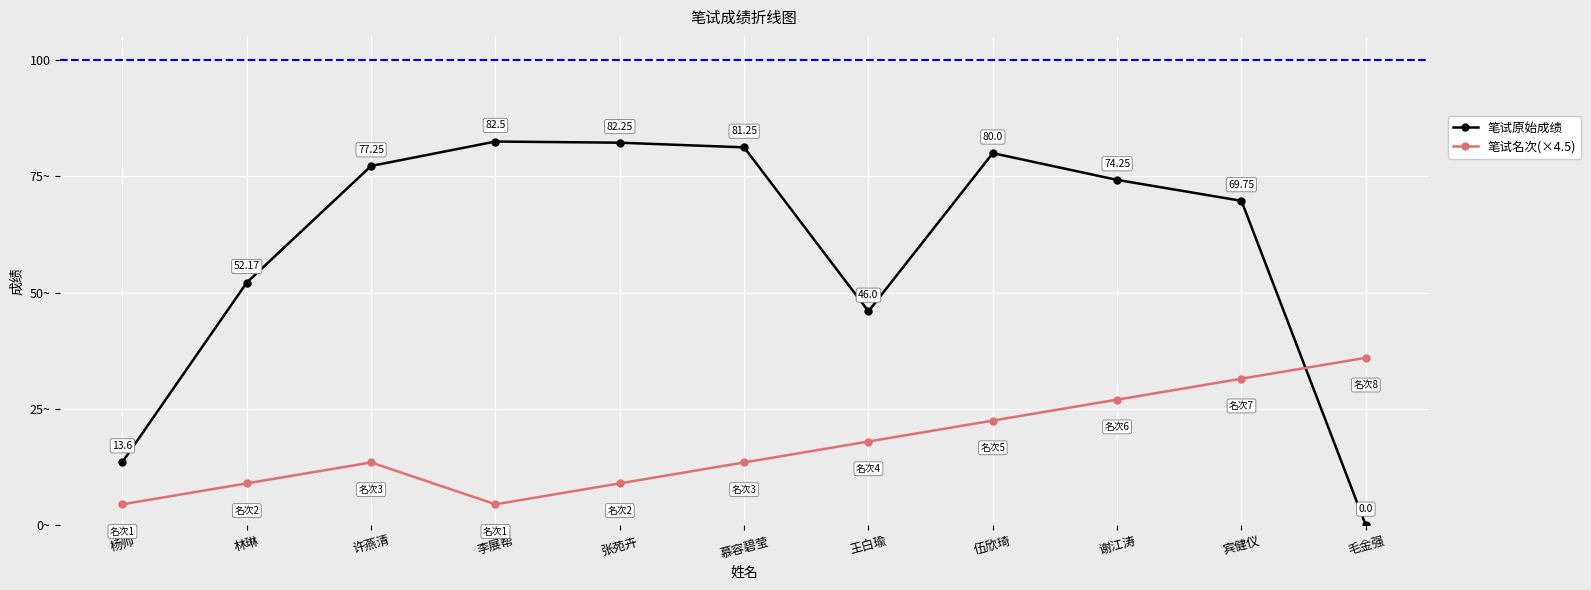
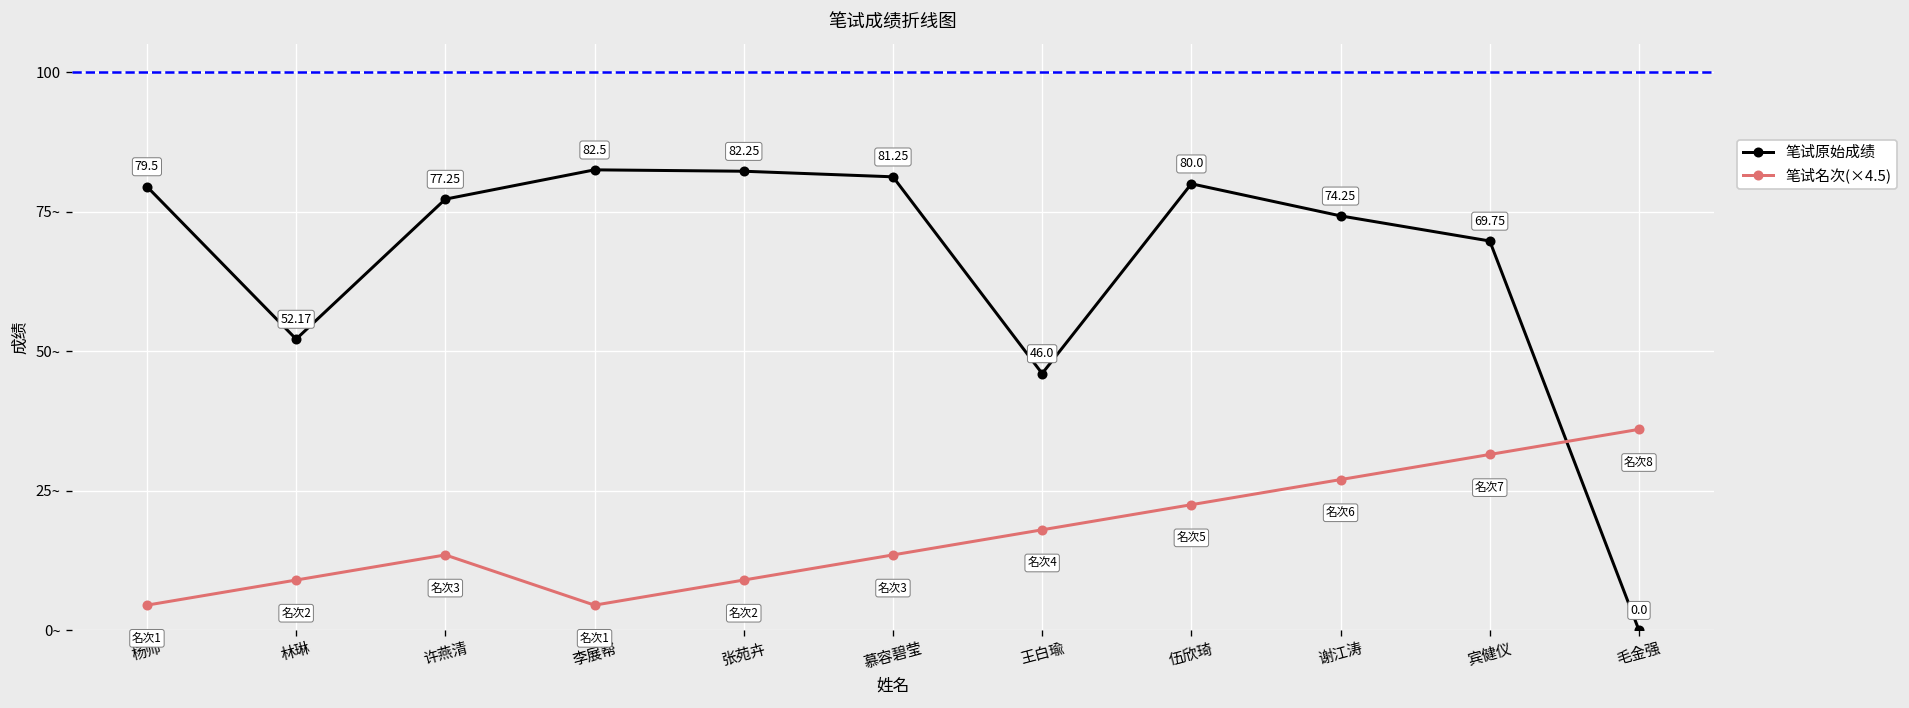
  {
    "笔试原始成绩": {
-     "杨帅": 13.6
+     "杨帅": 79.5
    }
  }
